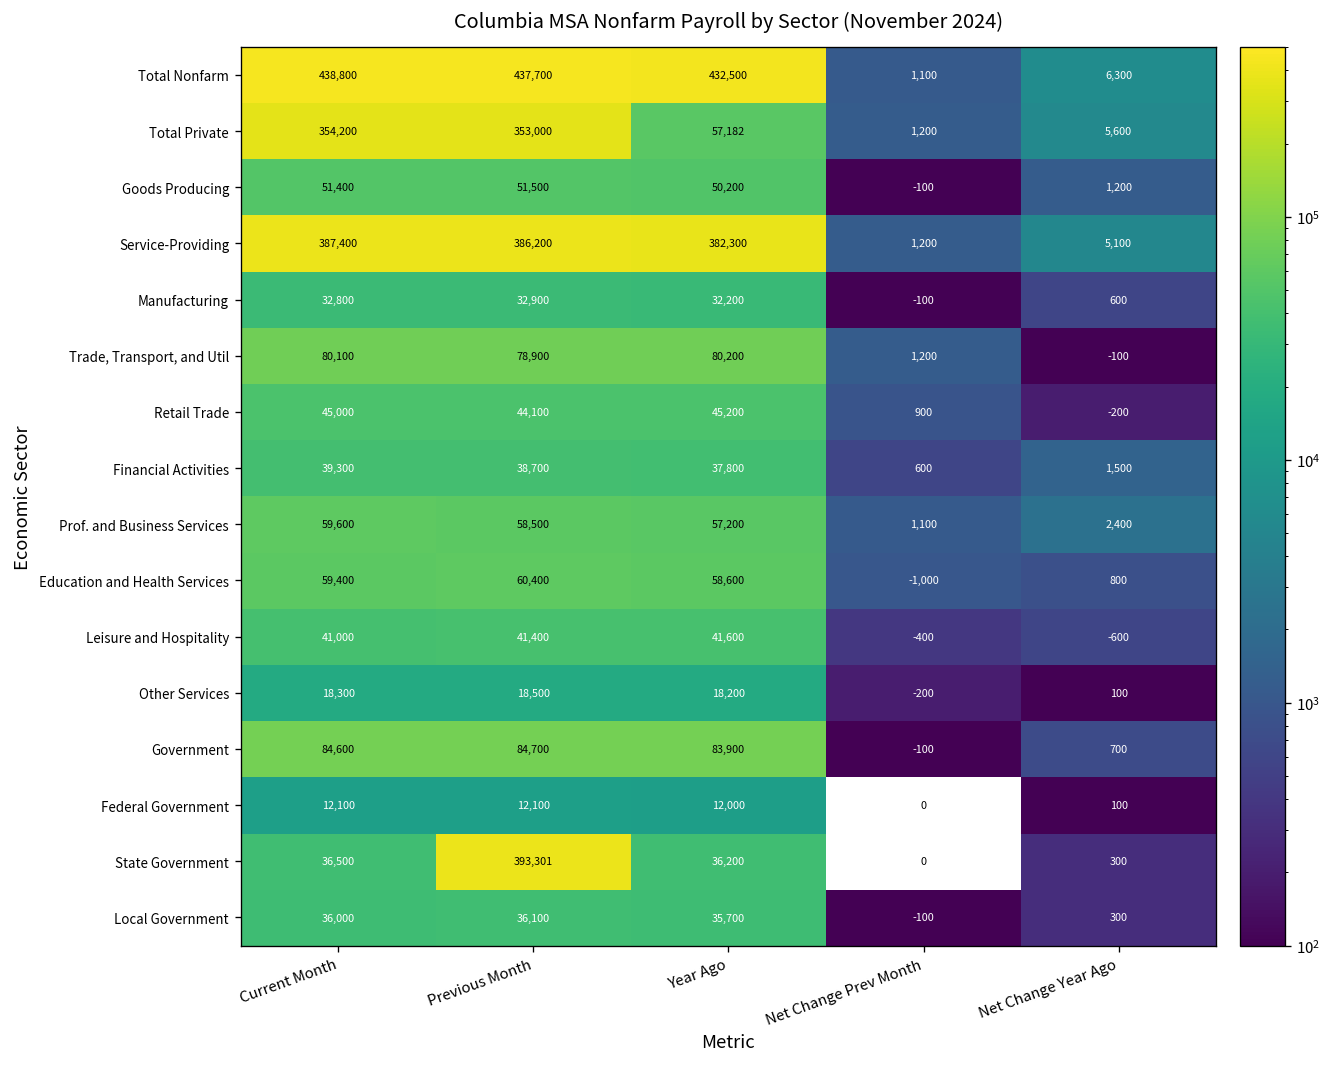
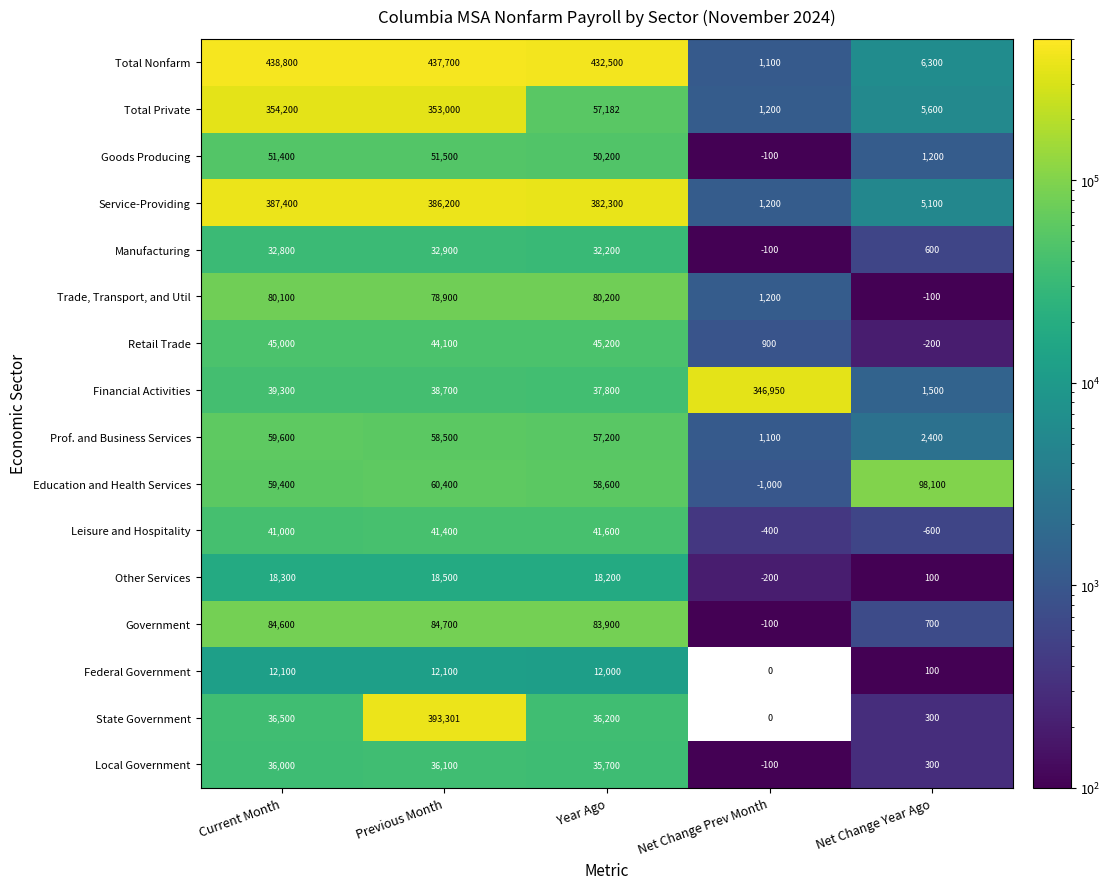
  {
    "Total Nonfarm": {
      "Current Month": "438,800",
      "Previous Month": "437,700",
      "Year Ago": "432,500",
      "Net Change Prev Month": "1,100",
      "Net Change Year Ago": "6,300"
    },
    "Total Private": {
      "Current Month": "354,200",
      "Previous Month": "353,000",
      "Year Ago": "57,182",
      "Net Change Prev Month": "1,200",
      "Net Change Year Ago": "5,600"
    },
    "Goods Producing": {
      "Current Month": "51,400",
      "Previous Month": "51,500",
      "Year Ago": "50,200",
      "Net Change Prev Month": "-100",
      "Net Change Year Ago": "1,200"
    },
    "Service-Providing": {
      "Current Month": "387,400",
      "Previous Month": "386,200",
      "Year Ago": "382,300",
      "Net Change Prev Month": "1,200",
      "Net Change Year Ago": "5,100"
    },
    "Manufacturing": {
      "Current Month": "32,800",
      "Previous Month": "32,900",
      "Year Ago": "32,200",
      "Net Change Prev Month": "-100",
      "Net Change Year Ago": "600"
    },
    "Trade, Transport, and Util": {
      "Current Month": "80,100",
      "Previous Month": "78,900",
      "Year Ago": "80,200",
      "Net Change Prev Month": "1,200",
      "Net Change Year Ago": "-100"
    },
    "Retail Trade": {
      "Current Month": "45,000",
      "Previous Month": "44,100",
      "Year Ago": "45,200",
      "Net Change Prev Month": "900",
      "Net Change Year Ago": "-200"
    },
    "Financial Activities": {
      "Current Month": "39,300",
      "Previous Month": "38,700",
      "Year Ago": "37,800",
-     "Net Change Prev Month": "600",
+     "Net Change Prev Month": "346,950",
      "Net Change Year Ago": "1,500"
    },
    "Prof. and Business Services": {
      "Current Month": "59,600",
      "Previous Month": "58,500",
      "Year Ago": "57,200",
      "Net Change Prev Month": "1,100",
      "Net Change Year Ago": "2,400"
    },
    "Education and Health Services": {
      "Current Month": "59,400",
      "Previous Month": "60,400",
      "Year Ago": "58,600",
      "Net Change Prev Month": "-1,000",
-     "Net Change Year Ago": "800"
+     "Net Change Year Ago": "98,100"
    },
    "Leisure and Hospitality": {
      "Current Month": "41,000",
      "Previous Month": "41,400",
      "Year Ago": "41,600",
      "Net Change Prev Month": "-400",
      "Net Change Year Ago": "-600"
    },
    "Other Services": {
      "Current Month": "18,300",
      "Previous Month": "18,500",
      "Year Ago": "18,200",
      "Net Change Prev Month": "-200",
      "Net Change Year Ago": "100"
    },
    "Government": {
      "Current Month": "84,600",
      "Previous Month": "84,700",
      "Year Ago": "83,900",
      "Net Change Prev Month": "-100",
      "Net Change Year Ago": "700"
    },
    "Federal Government": {
      "Current Month": "12,100",
      "Previous Month": "12,100",
      "Year Ago": "12,000",
      "Net Change Year Ago": "100"
    },
    "State Government": {
      "Current Month": "36,500",
      "Previous Month": "393,301",
      "Year Ago": "36,200",
      "Net Change Year Ago": "300"
    },
    "Local Government": {
      "Current Month": "36,000",
      "Previous Month": "36,100",
      "Year Ago": "35,700",
      "Net Change Prev Month": "-100",
      "Net Change Year Ago": "300"
    }
  }
